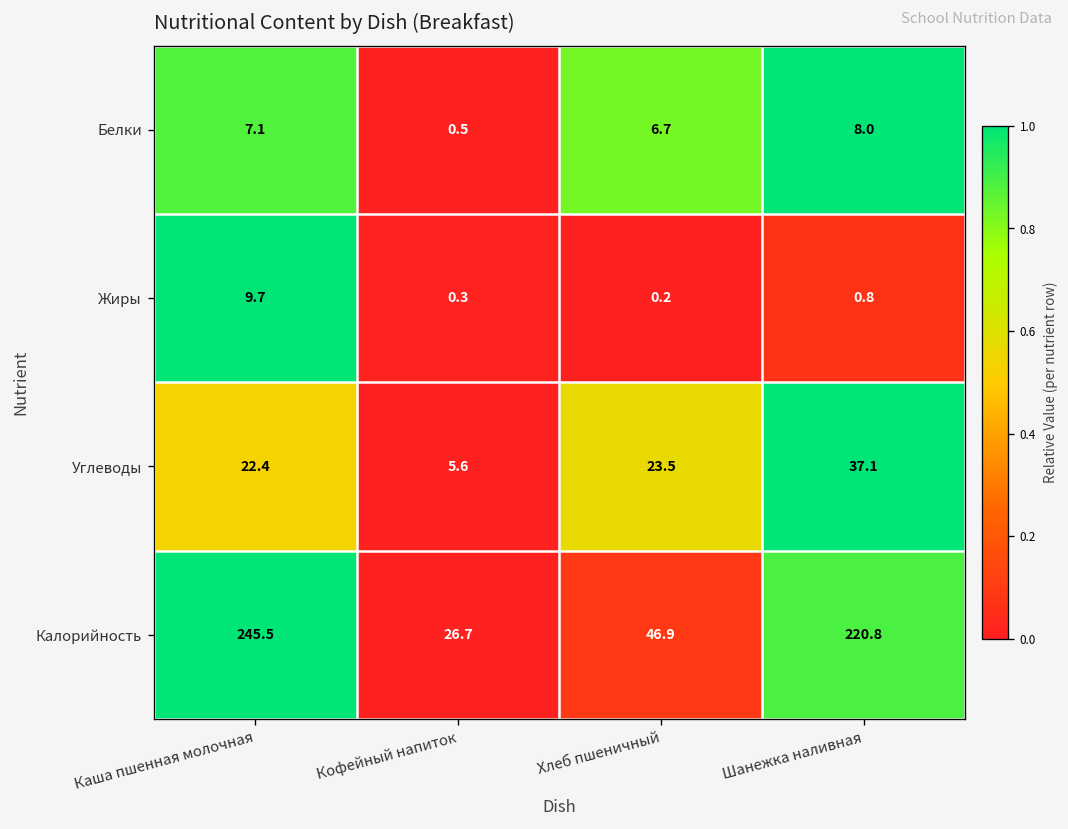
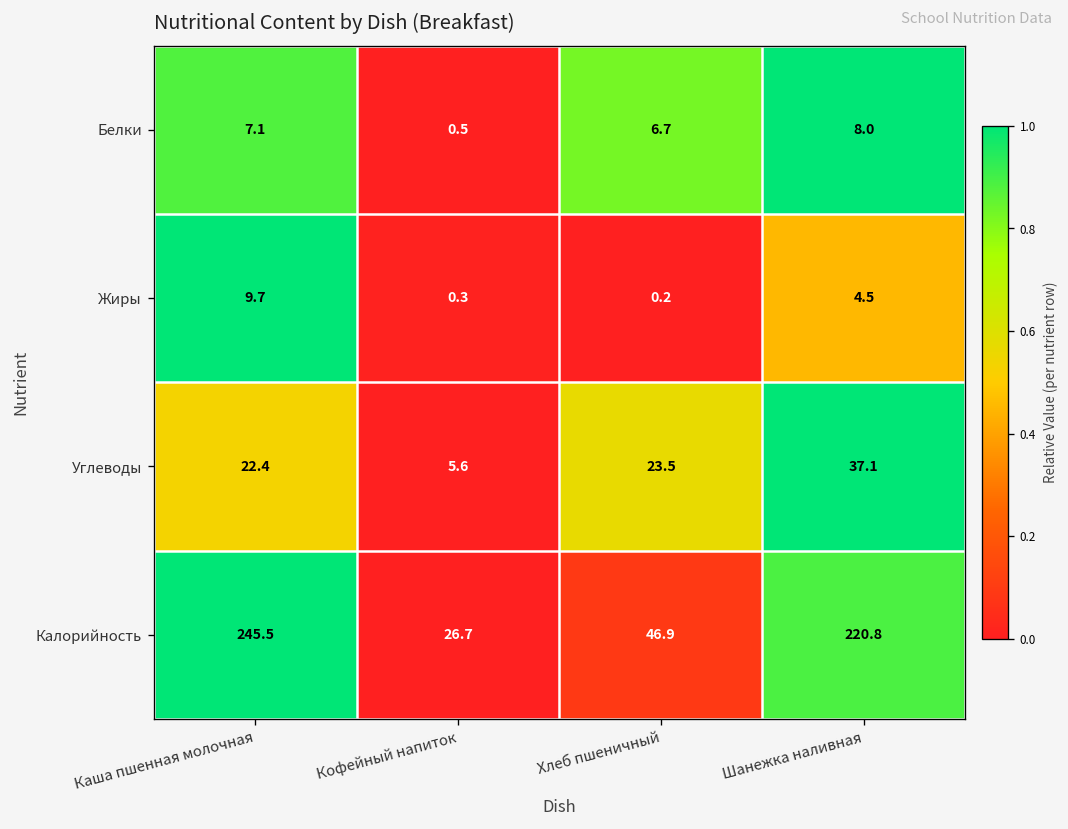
  {
    "Белки": {
      "Каша пшенная молочная": 7.1,
      "Кофейный напиток": 0.5,
      "Хлеб пшеничный": 6.7,
      "Шанежка наливная": 8.0
    },
    "Жиры": {
      "Каша пшенная молочная": 9.7,
      "Кофейный напиток": 0.3,
      "Хлеб пшеничный": 0.2,
-     "Шанежка наливная": 0.8
+     "Шанежка наливная": 4.5
    },
    "Углеводы": {
      "Каша пшенная молочная": 22.4,
      "Кофейный напиток": 5.6,
      "Хлеб пшеничный": 23.5,
      "Шанежка наливная": 37.1
    },
    "Калорийность": {
      "Каша пшенная молочная": 245.5,
      "Кофейный напиток": 26.7,
      "Хлеб пшеничный": 46.9,
      "Шанежка наливная": 220.8
    }
  }
